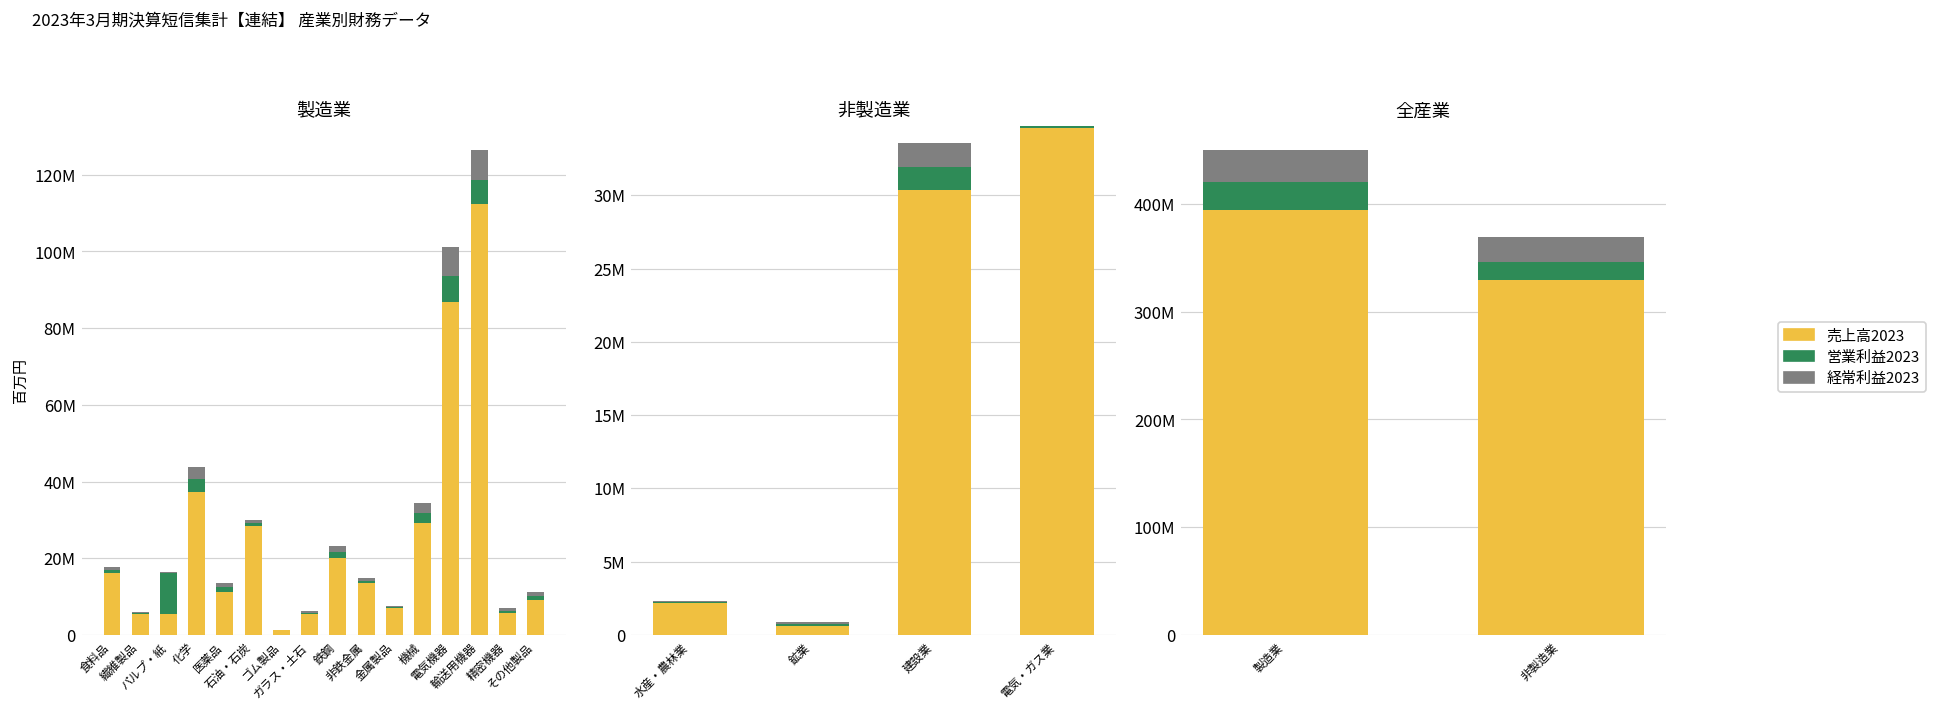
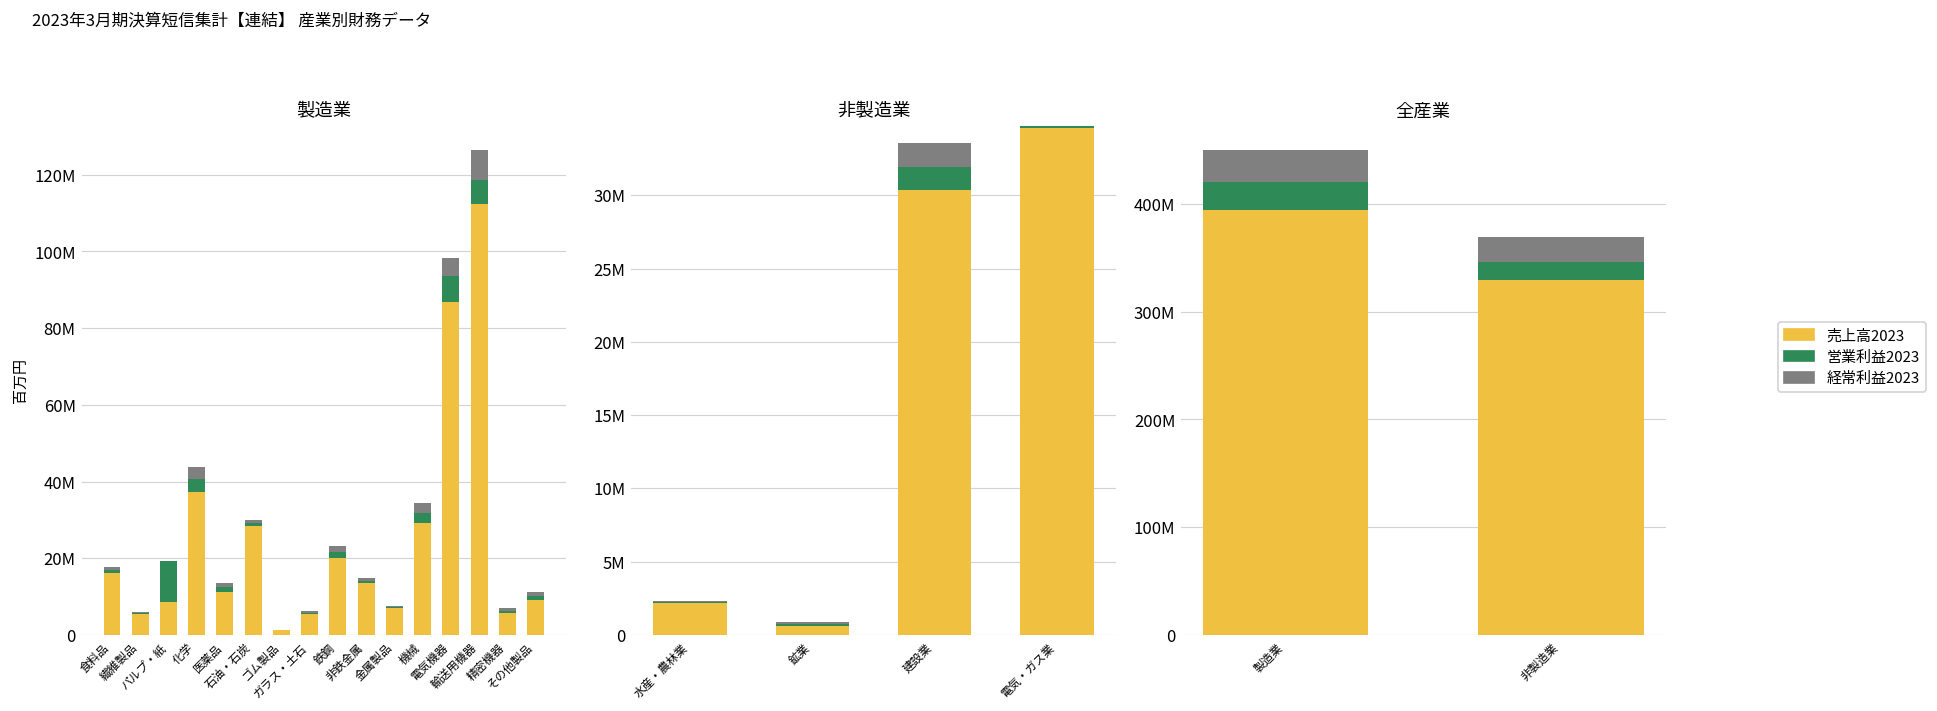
  {
    "製造業": {
      "売上高2023": {
        "食料品": 16000000,
        "繊維製品": 6000000,
-       "パルプ・紙": 5000000,
+       "パルプ・紙": 8000000,
        "化学": 37000000,
        "医薬品": 11000000,
        "石油・石炭": 28000000,
        "ゴム製品": 1000000,
        "ガラス・土石": 5000000,
        "鉄鋼": 20000000,
        "非鉄金属": 14000000,
        "金属製品": 7000000,
        "機械": 29000000,
        "電気機器": 87000000,
        "輸送用機器": 113000000,
        "精密機器": 6000000,
        "その他製品": 9000000
      },
      "営業利益2023": {
        "食料品": 1000000,
        "パルプ・紙": 11000000,
        "化学": 3000000,
        "医薬品": 1000000,
        "鉄鋼": 1000000,
        "機械": 3000000,
        "電気機器": 7000000,
        "輸送用機器": 6000000,
        "その他製品": 1000000
      },
      "経常利益2023": {
        "食料品": 1000000,
        "化学": 3000000,
        "医薬品": 1000000,
        "鉄鋼": 2000000,
        "機械": 3000000,
-       "電気機器": 7000000,
+       "電気機器": 4000000,
        "輸送用機器": 8000000,
        "精密機器": 1000000,
        "その他製品": 1000000
      }
    },
    "非製造業": {
      "売上高2023": {
        "水産・農林業": 2200000,
        "鉱業": 600000,
        "建設業": 30300000,
        "電気・ガス業": 34600000
      },
      "営業利益2023": {
        "建設業": 1600000
      },
      "経常利益2023": {
        "建設業": 1700000,
        "電気・ガス業": 0
      }
    },
    "全産業": {
      "売上高2023": {
        "製造業": 390000000,
        "非製造業": 330000000
      },
      "営業利益2023": {
        "製造業": 30000000,
        "非製造業": 20000000
      },
      "経常利益2023": {
        "製造業": 30000000,
        "非製造業": 20000000
      }
    }
  }
